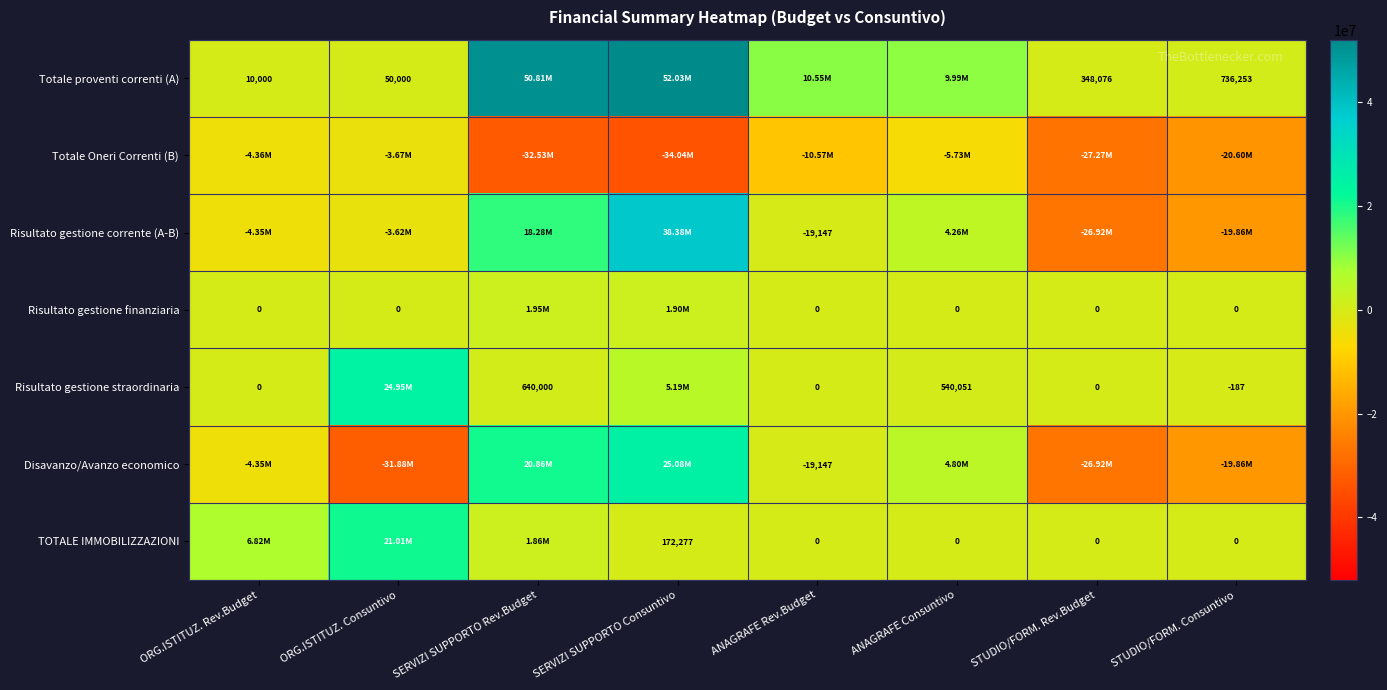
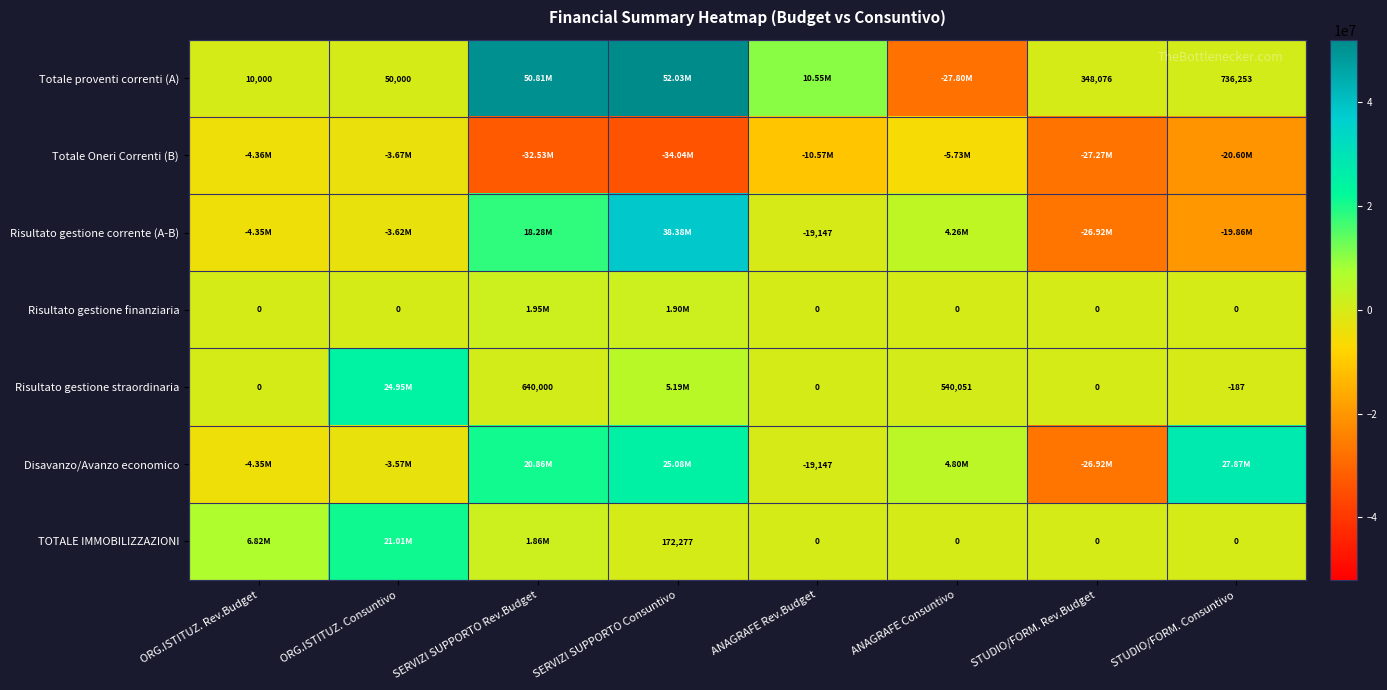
  {
    "Totale proventi correnti (A)": {
      "ORG.ISTITUZ. Rev.Budget": "10,000",
      "ORG.ISTITUZ. Consuntivo": "50,000",
      "SERVIZI SUPPORTO Rev.Budget": "50.81M",
      "SERVIZI SUPPORTO Consuntivo": "52.03M",
      "ANAGRAFE Rev.Budget": "10.55M",
-     "ANAGRAFE Consuntivo": "9.99M",
+     "ANAGRAFE Consuntivo": "-27.80M",
      "STUDIO/FORM. Rev.Budget": "348,076"
    },
    "Totale Oneri Correnti (B)": {
      "ORG.ISTITUZ. Rev.Budget": "-4.36M",
      "ORG.ISTITUZ. Consuntivo": "-3.67M",
      "SERVIZI SUPPORTO Rev.Budget": "-32.53M",
      "SERVIZI SUPPORTO Consuntivo": "-34.04M",
      "ANAGRAFE Rev.Budget": "-10.57M",
      "ANAGRAFE Consuntivo": "-5.73M",
      "STUDIO/FORM. Rev.Budget": "-27.27M",
      "STUDIO/FORM. Consuntivo": "-20.60M"
    },
    "Risultato gestione corrente (A-B)": {
      "ORG.ISTITUZ. Rev.Budget": "-4.35M",
      "ORG.ISTITUZ. Consuntivo": "-3.62M",
      "SERVIZI SUPPORTO Rev.Budget": "18.28M",
      "SERVIZI SUPPORTO Consuntivo": "38.38M",
      "ANAGRAFE Rev.Budget": "-19,147",
      "ANAGRAFE Consuntivo": "4.26M",
      "STUDIO/FORM. Rev.Budget": "-26.92M",
      "STUDIO/FORM. Consuntivo": "-19.86M"
    },
    "Risultato gestione finanziaria": {
      "ORG.ISTITUZ. Rev.Budget": "0",
      "ORG.ISTITUZ. Consuntivo": "0",
      "SERVIZI SUPPORTO Rev.Budget": "1.95M",
      "SERVIZI SUPPORTO Consuntivo": "1.90M",
      "ANAGRAFE Rev.Budget": "0",
      "ANAGRAFE Consuntivo": "0",
      "STUDIO/FORM. Rev.Budget": "0",
      "STUDIO/FORM. Consuntivo": "0"
    },
    "Risultato gestione straordinaria": {
      "ORG.ISTITUZ. Rev.Budget": "0",
      "ORG.ISTITUZ. Consuntivo": "24.95M",
      "SERVIZI SUPPORTO Rev.Budget": "640,000",
      "SERVIZI SUPPORTO Consuntivo": "5.19M",
      "ANAGRAFE Rev.Budget": "0",
      "ANAGRAFE Consuntivo": "540,051",
      "STUDIO/FORM. Rev.Budget": "0",
      "STUDIO/FORM. Consuntivo": "-187"
    },
    "Disavanzo/Avanzo economico": {
      "ORG.ISTITUZ. Rev.Budget": "-4.35M",
-     "ORG.ISTITUZ. Consuntivo": "-31.88M",
+     "ORG.ISTITUZ. Consuntivo": "-3.57M",
      "SERVIZI SUPPORTO Rev.Budget": "20.86M",
      "SERVIZI SUPPORTO Consuntivo": "25.08M",
      "ANAGRAFE Rev.Budget": "-19,147",
      "ANAGRAFE Consuntivo": "4.80M",
      "STUDIO/FORM. Rev.Budget": "-26.92M",
-     "STUDIO/FORM. Consuntivo": "-19.86M"
+     "STUDIO/FORM. Consuntivo": "27.87M"
    },
    "TOTALE IMMOBILIZZAZIONI": {
      "ORG.ISTITUZ. Rev.Budget": "6.82M",
      "ORG.ISTITUZ. Consuntivo": "21.01M",
      "SERVIZI SUPPORTO Rev.Budget": "1.86M",
      "SERVIZI SUPPORTO Consuntivo": "172,277",
      "ANAGRAFE Rev.Budget": "0",
      "ANAGRAFE Consuntivo": "0",
      "STUDIO/FORM. Rev.Budget": "0",
      "STUDIO/FORM. Consuntivo": "0"
    }
  }
